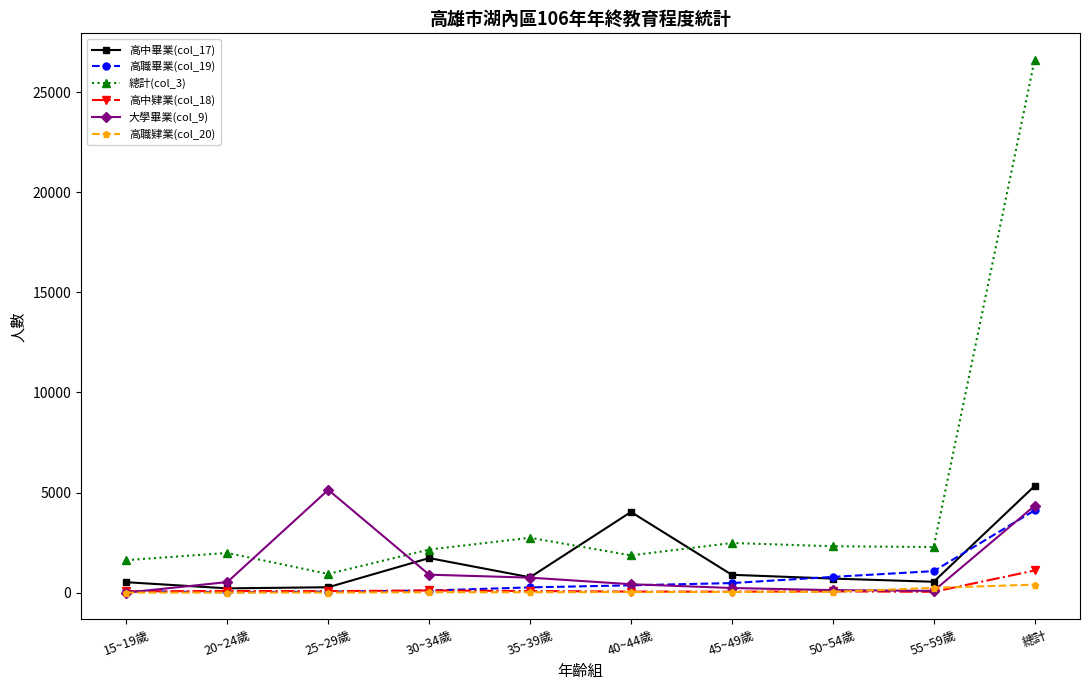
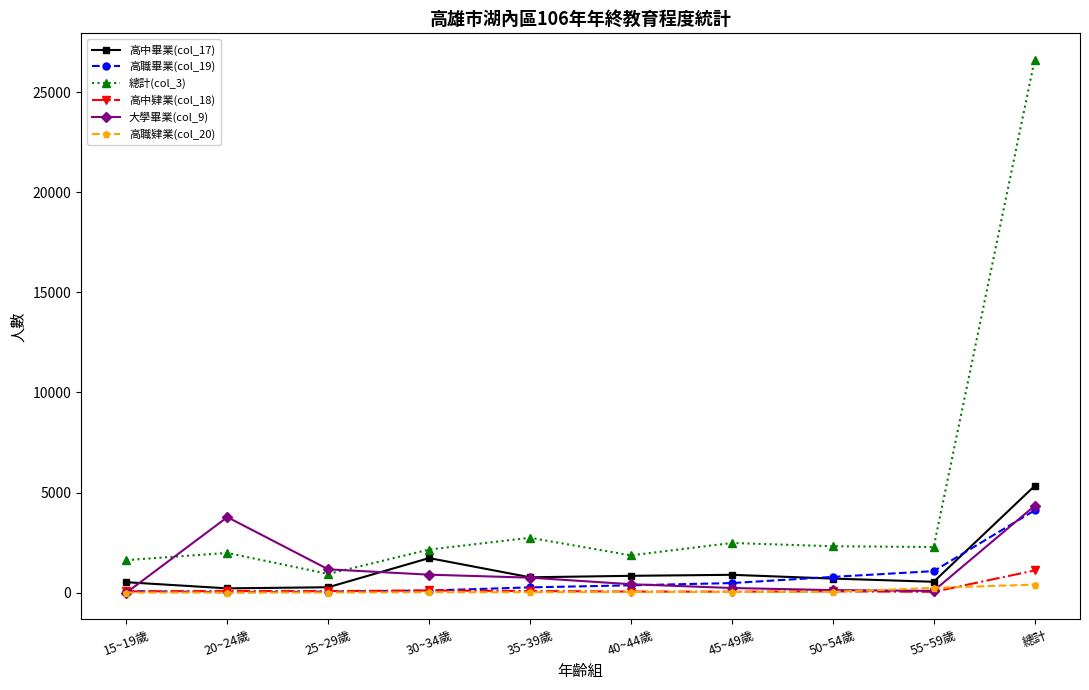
  {
    "高中畢業(col_17)": {
      "15~19歲": 500,
      "20~24歲": 200,
      "25~29歲": 300,
      "30~34歲": 1700,
-     "40~44歲": 4000,
+     "40~44歲": 800,
      "45~49歲": 900,
      "55~59歲": 500,
      "總計": 5300
    },
    "高職畢業(col_19)": {
      "35~39歲": 300,
      "45~49歲": 500,
      "55~59歲": 1100,
      "總計": 4100
    },
    "總計(col_3)": {
      "15~19歲": 1600,
      "20~24歲": 2000,
      "25~29歲": 900,
      "30~34歲": 2200,
      "35~39歲": 2700,
      "40~44歲": 1900,
      "45~49歲": 2500,
      "50~54歲": 2300,
      "55~59歲": 2300,
      "總計": 26600
    },
    "高中肄業(col_18)": {
      "總計": 1100
    },
    "大學畢業(col_9)": {
-     "20~24歲": 500,
-     "25~29歲": 5100,
+     "20~24歲": 3800,
+     "25~29歲": 1200,
      "30~34歲": 900,
      "45~49歲": 200,
      "總計": 4300
    },
    "高職肄業(col_20)": {
      "55~59歲": 200,
      "總計": 400
    }
  }
